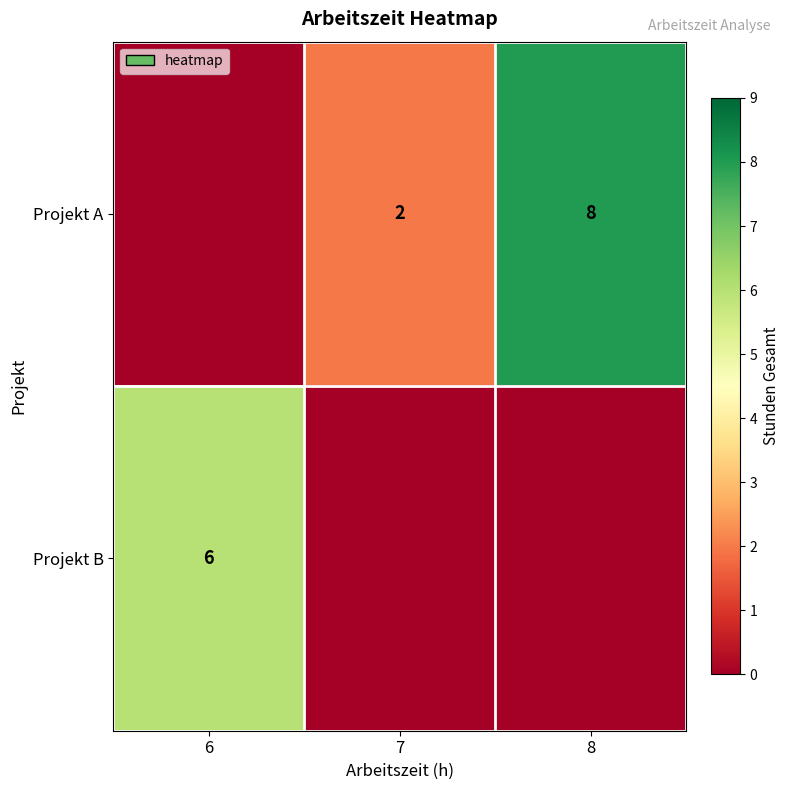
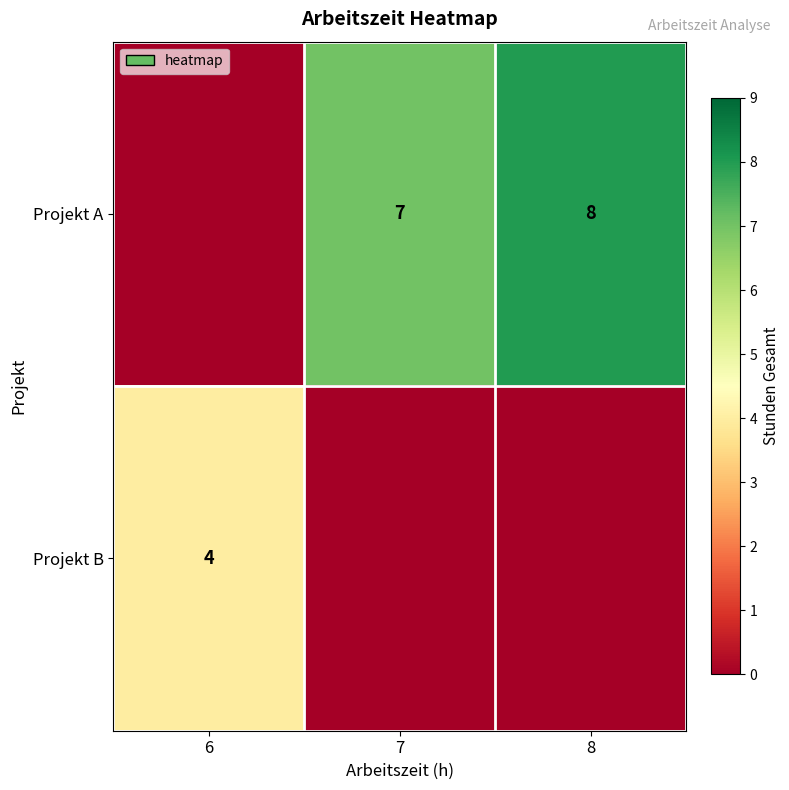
  {
    "Projekt A": {
-     "7": 2,
+     "7": 7,
      "8": 8
    },
    "Projekt B": {
-     "6": 6
+     "6": 4
    }
  }
